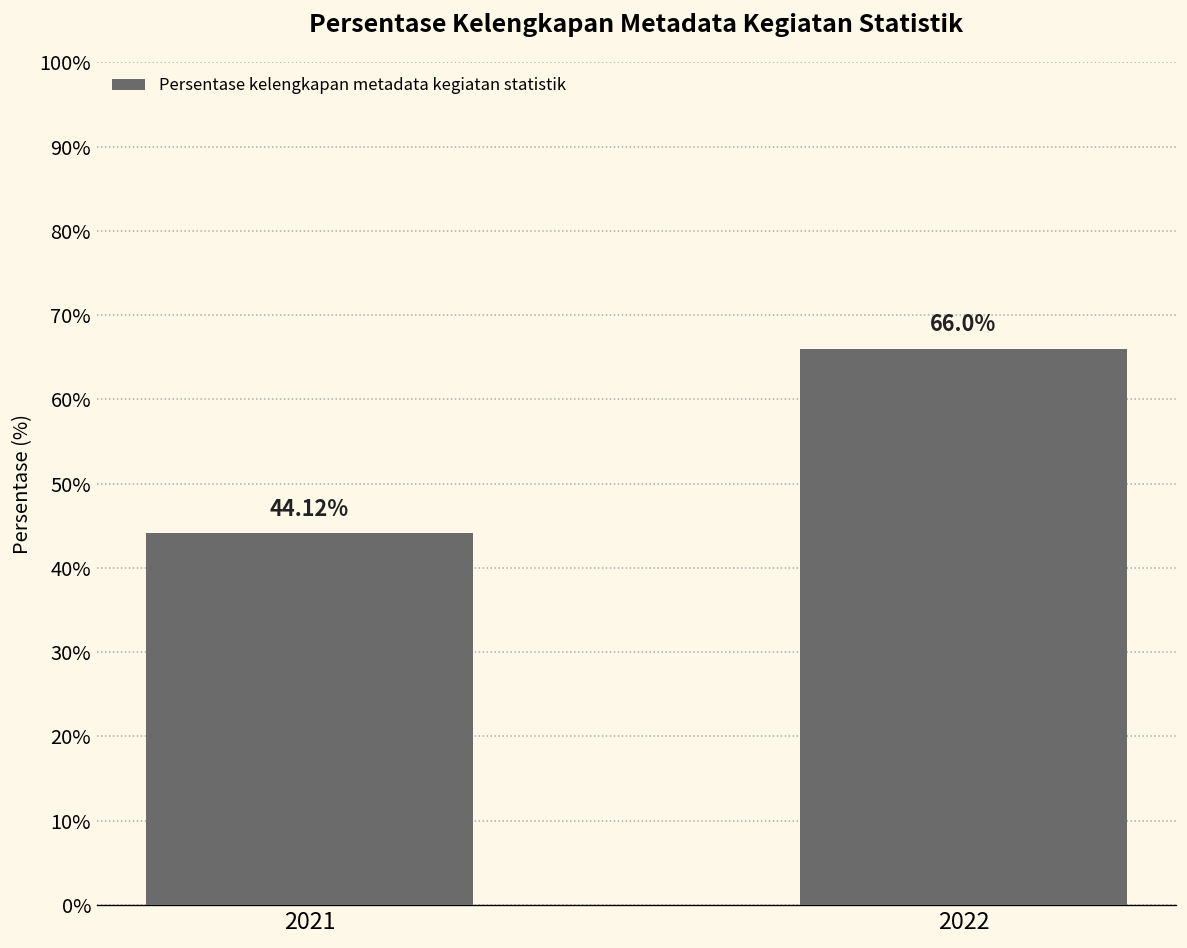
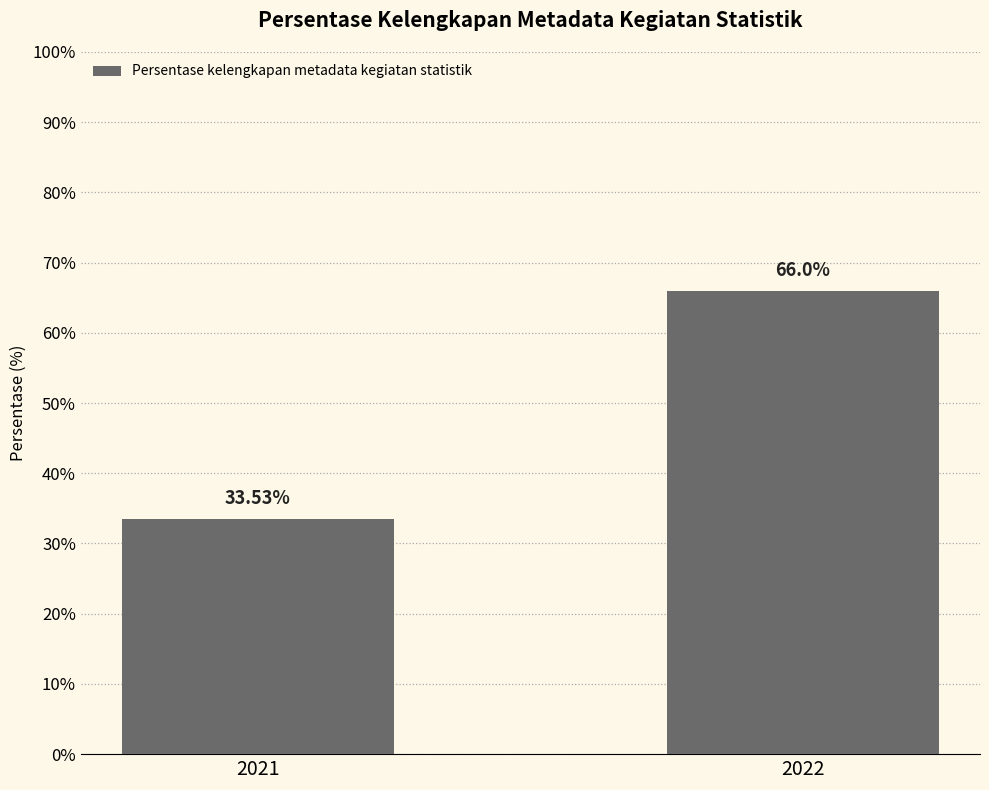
  {
-   "2021": "44.12%",
+   "2021": "33.53%",
    "2022": "66.0%"
  }
